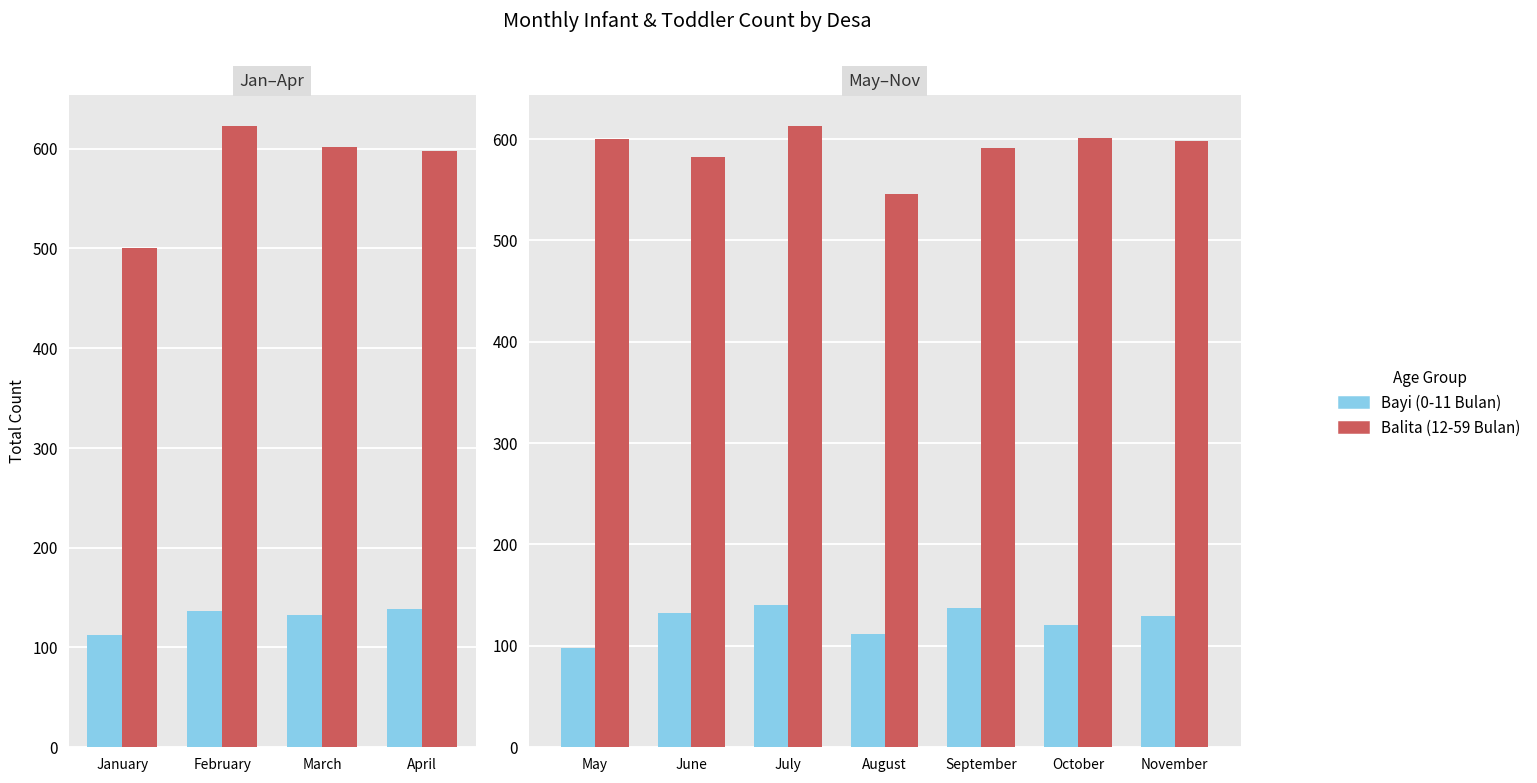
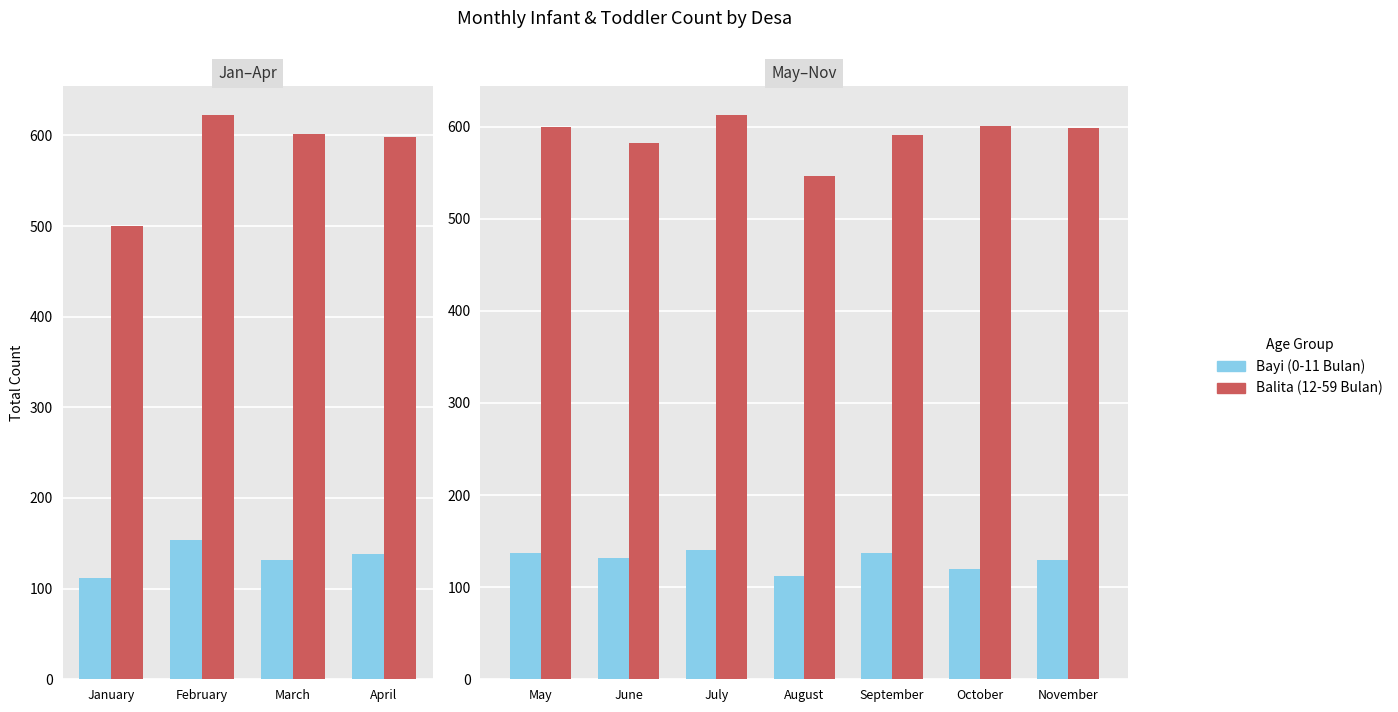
  {
    "Jan–Apr": {
      "Bayi (0-11 Bulan)": {
        "January": 110,
-       "February": 140,
+       "February": 150,
        "March": 130,
        "April": 140
      },
      "Balita (12-59 Bulan)": {
        "January": 500,
        "February": 620,
        "March": 600,
        "April": 600
      }
    },
    "May–Nov": {
      "Bayi (0-11 Bulan)": {
-       "May": 100,
+       "May": 140,
        "June": 130,
        "July": 140,
        "August": 110,
        "September": 140,
        "October": 120,
        "November": 130
      },
      "Balita (12-59 Bulan)": {
        "May": 600,
        "June": 580,
        "July": 610,
        "August": 550,
        "September": 590,
        "October": 600,
        "November": 600
      }
    }
  }
